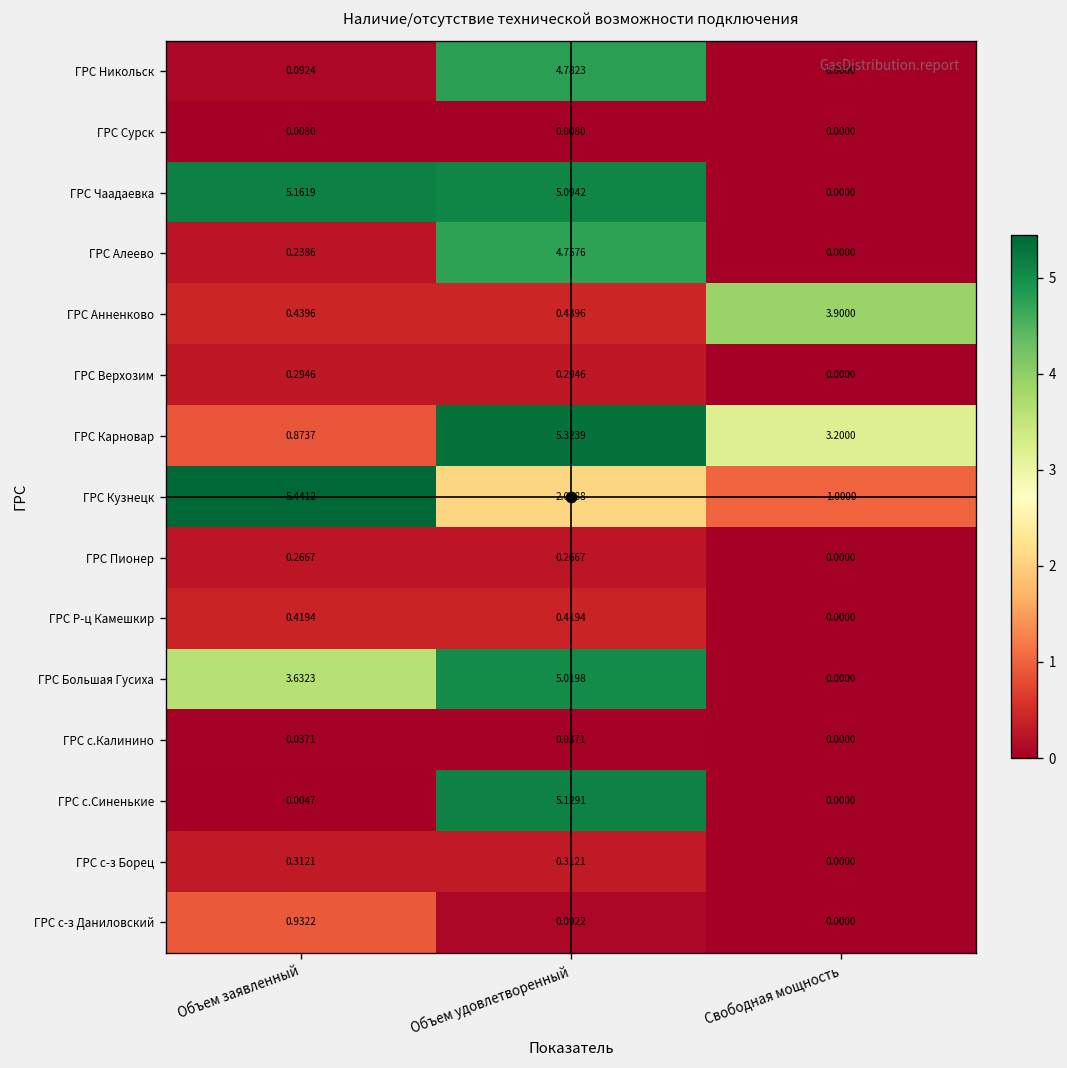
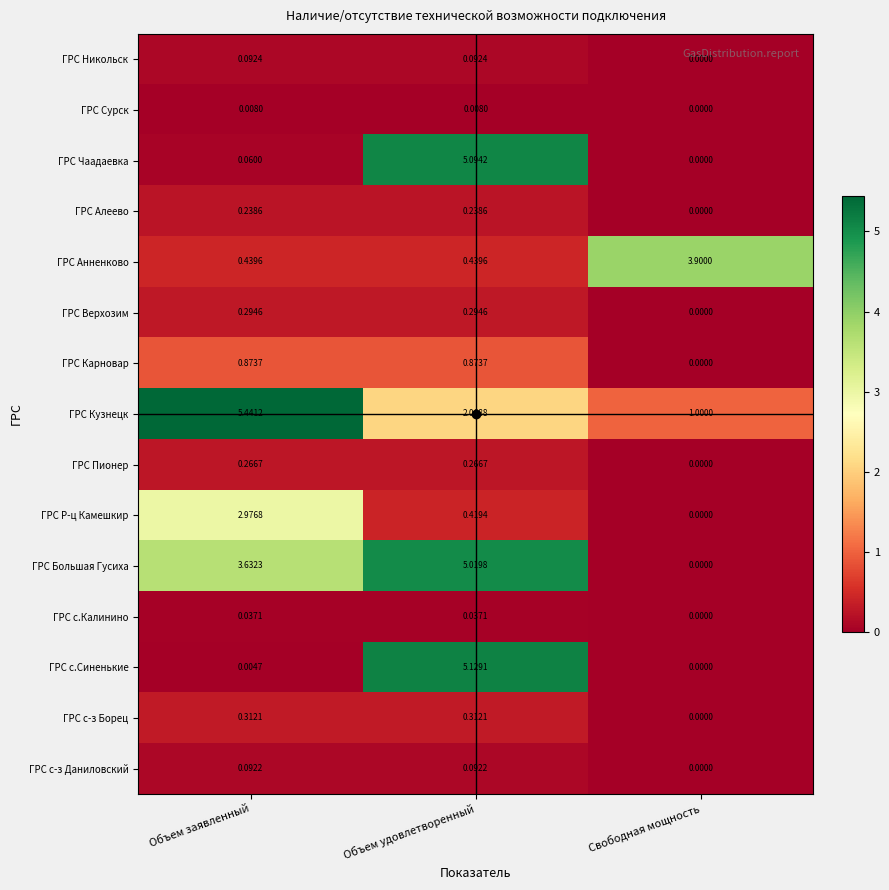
  {
    "ГРС Никольск": {
      "Объем заявленный": 0.0924,
-     "Объем удовлетворенный": 4.7823
+     "Объем удовлетворенный": 0.0924
    },
    "ГРС Сурск": {
      "Объем заявленный": 0.0080,
      "Объем удовлетворенный": 0.0080,
      "Свободная мощность": 0.0000
    },
    "ГРС Чаадаевка": {
-     "Объем заявленный": 5.1619,
+     "Объем заявленный": 0.0600,
      "Объем удовлетворенный": 5.0942,
      "Свободная мощность": 0.0000
    },
    "ГРС Алеево": {
      "Объем заявленный": 0.2386,
-     "Объем удовлетворенный": 4.7576,
+     "Объем удовлетворенный": 0.2386,
      "Свободная мощность": 0.0000
    },
    "ГРС Анненково": {
      "Объем заявленный": 0.4396,
      "Объем удовлетворенный": 0.4396,
      "Свободная мощность": 3.9000
    },
    "ГРС Верхозим": {
      "Объем заявленный": 0.2946,
      "Объем удовлетворенный": 0.2946,
      "Свободная мощность": 0.0000
    },
    "ГРС Карновар": {
      "Объем заявленный": 0.8737,
-     "Объем удовлетворенный": 5.3239,
-     "Свободная мощность": 3.2000
+     "Объем удовлетворенный": 0.8737,
+     "Свободная мощность": 0.0000
    },
    "ГРС Кузнецк": {
      "Объем заявленный": 5.4412,
      "Свободная мощность": 1.0000
    },
    "ГРС Пионер": {
      "Объем заявленный": 0.2667,
      "Объем удовлетворенный": 0.2667,
      "Свободная мощность": 0.0000
    },
    "ГРС Р-ц Камешкир": {
-     "Объем заявленный": 0.4194,
+     "Объем заявленный": 2.9768,
      "Объем удовлетворенный": 0.4194,
      "Свободная мощность": 0.0000
    },
    "ГРС Большая Гусиха": {
      "Объем заявленный": 3.6323,
      "Объем удовлетворенный": 5.0198,
      "Свободная мощность": 0.0000
    },
    "ГРС с.Калинино": {
      "Объем заявленный": 0.0371,
      "Объем удовлетворенный": 0.0371,
      "Свободная мощность": 0.0000
    },
    "ГРС с.Синенькие": {
      "Объем заявленный": 0.0047,
      "Объем удовлетворенный": 5.1291,
      "Свободная мощность": 0.0000
    },
    "ГРС с-з Борец": {
      "Объем заявленный": 0.3121,
      "Объем удовлетворенный": 0.3121,
      "Свободная мощность": 0.0000
    },
    "ГРС с-з Даниловский": {
-     "Объем заявленный": 0.9322,
+     "Объем заявленный": 0.0922,
      "Объем удовлетворенный": 0.0922,
      "Свободная мощность": 0.0000
    }
  }
